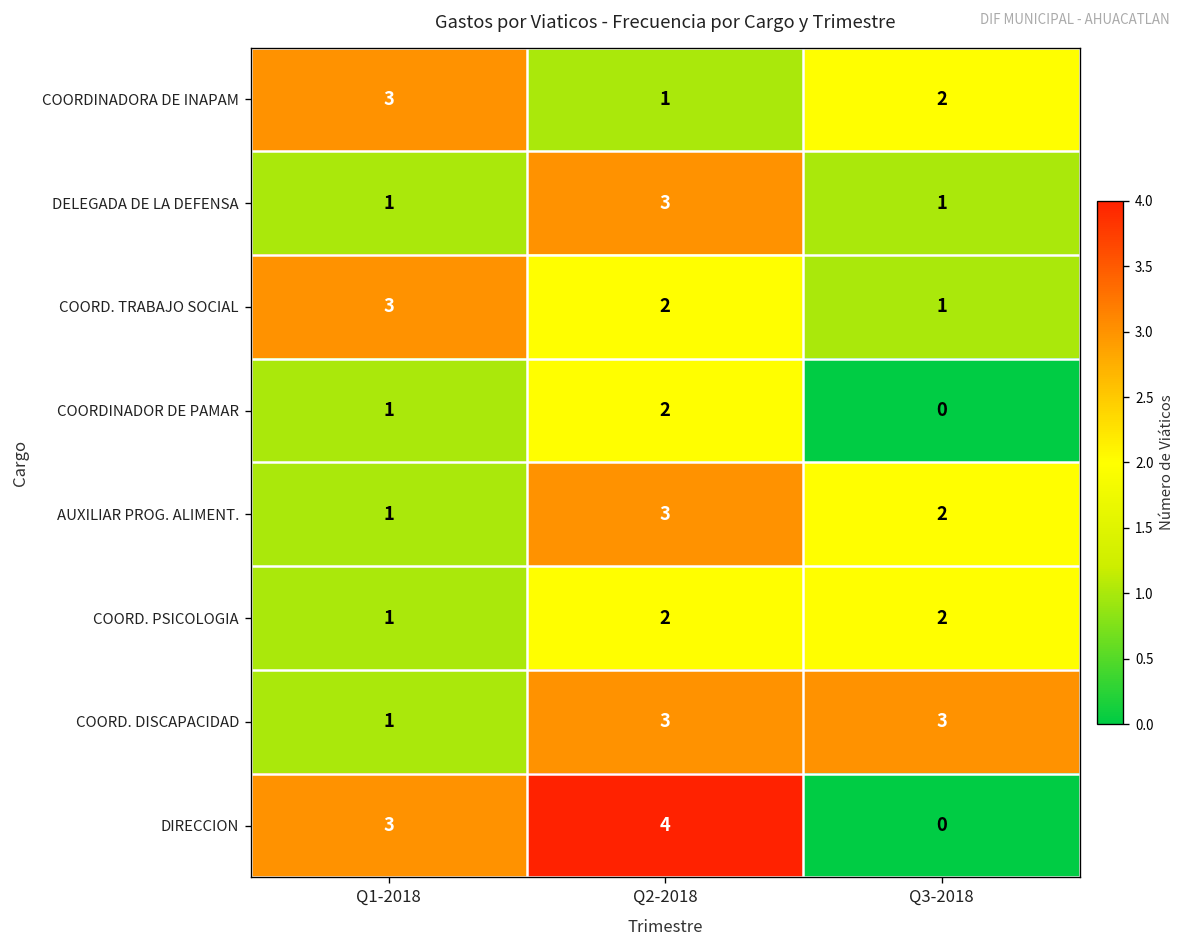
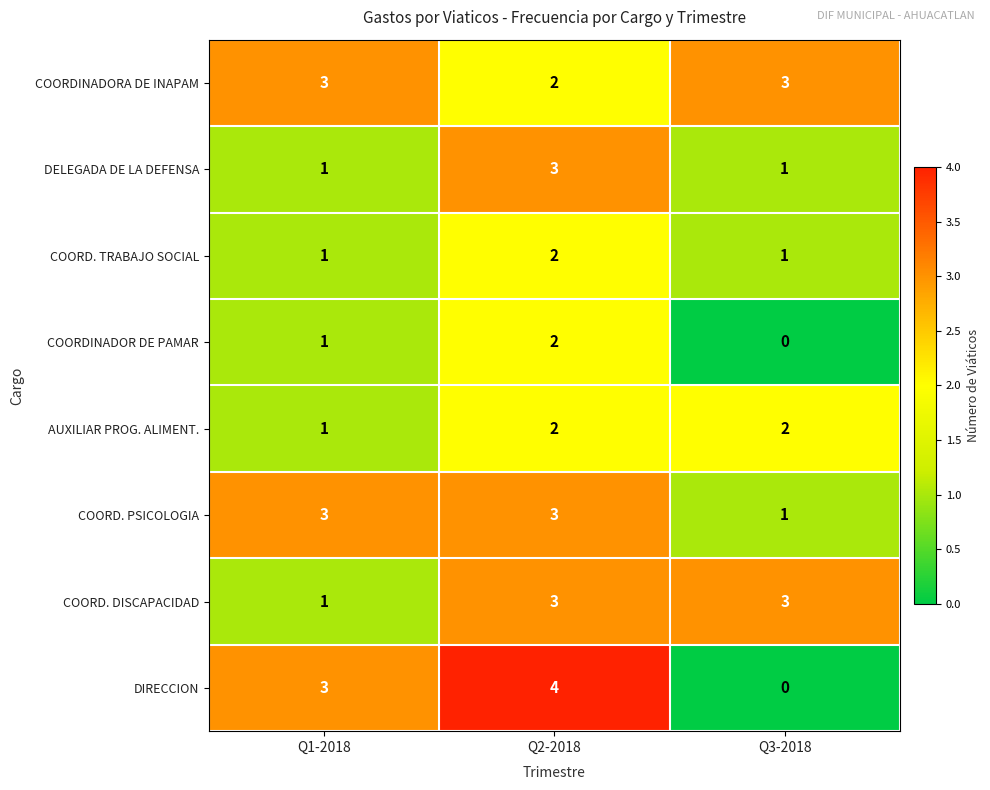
  {
    "COORDINADORA DE INAPAM": {
      "Q1-2018": 3,
-     "Q2-2018": 1,
-     "Q3-2018": 2
+     "Q2-2018": 2,
+     "Q3-2018": 3
    },
    "DELEGADA DE LA DEFENSA": {
      "Q1-2018": 1,
      "Q2-2018": 3,
      "Q3-2018": 1
    },
    "COORD. TRABAJO SOCIAL": {
-     "Q1-2018": 3,
+     "Q1-2018": 1,
      "Q2-2018": 2,
      "Q3-2018": 1
    },
    "COORDINADOR DE PAMAR": {
      "Q1-2018": 1,
      "Q2-2018": 2,
      "Q3-2018": 0
    },
    "AUXILIAR PROG. ALIMENT.": {
      "Q1-2018": 1,
-     "Q2-2018": 3,
+     "Q2-2018": 2,
      "Q3-2018": 2
    },
    "COORD. PSICOLOGIA": {
-     "Q1-2018": 1,
-     "Q2-2018": 2,
-     "Q3-2018": 2
+     "Q1-2018": 3,
+     "Q2-2018": 3,
+     "Q3-2018": 1
    },
    "COORD. DISCAPACIDAD": {
      "Q1-2018": 1,
      "Q2-2018": 3,
      "Q3-2018": 3
    },
    "DIRECCION": {
      "Q1-2018": 3,
      "Q2-2018": 4,
      "Q3-2018": 0
    }
  }
